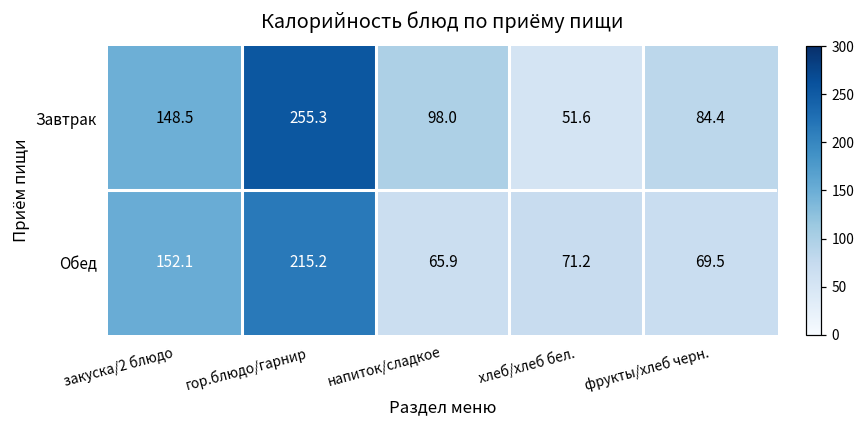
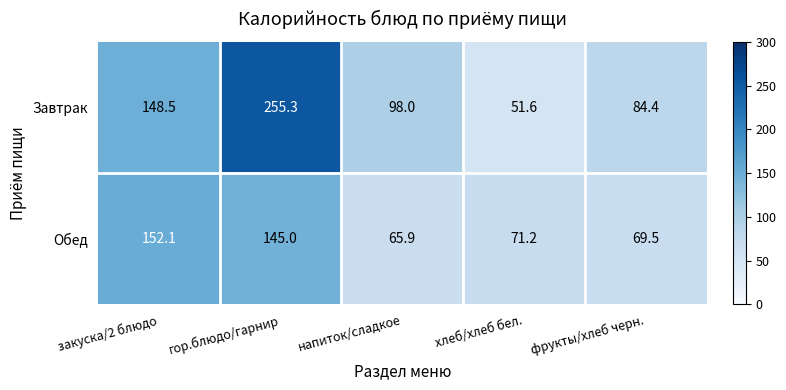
  {
    "Завтрак": {
      "закуска/2 блюдо": 148.5,
      "гор.блюдо/гарнир": 255.3,
      "напиток/сладкое": 98.0,
      "хлеб/хлеб бел.": 51.6,
      "фрукты/хлеб черн.": 84.4
    },
    "Обед": {
      "закуска/2 блюдо": 152.1,
-     "гор.блюдо/гарнир": 215.2,
+     "гор.блюдо/гарнир": 145.0,
      "напиток/сладкое": 65.9,
      "хлеб/хлеб бел.": 71.2,
      "фрукты/хлеб черн.": 69.5
    }
  }
